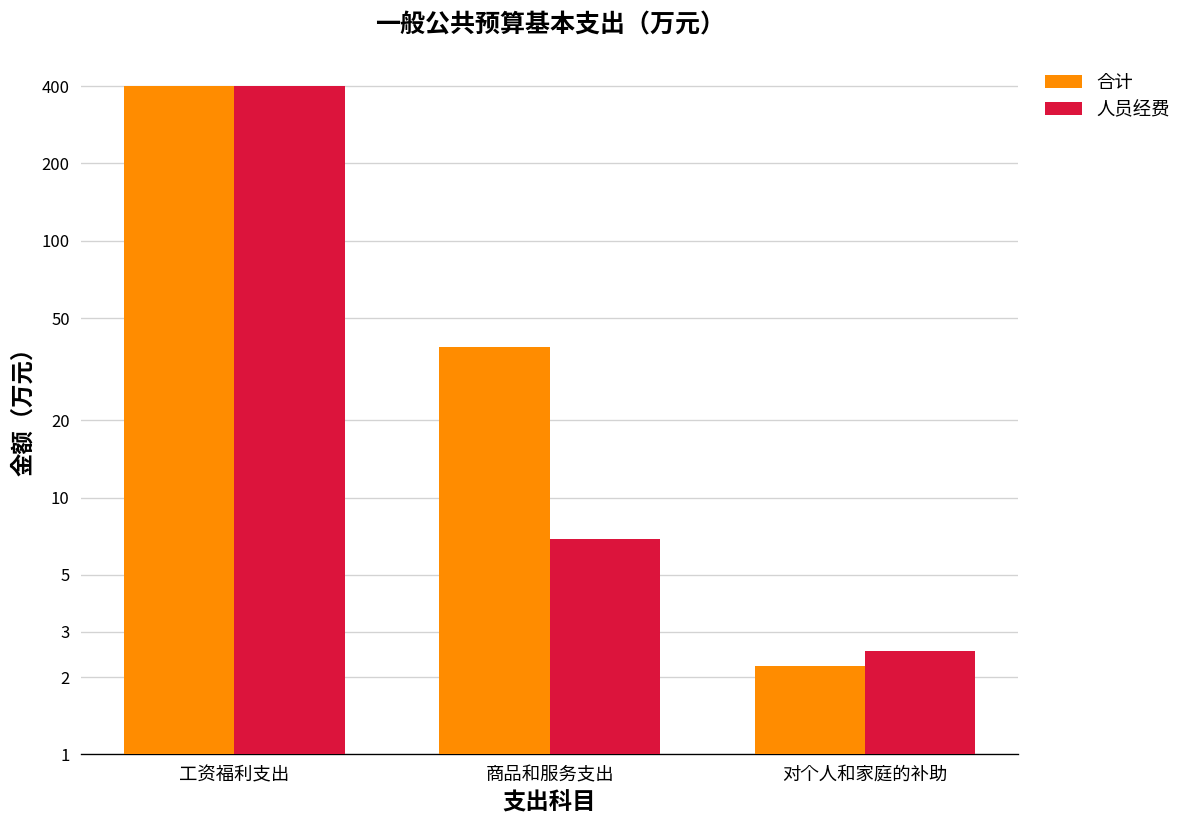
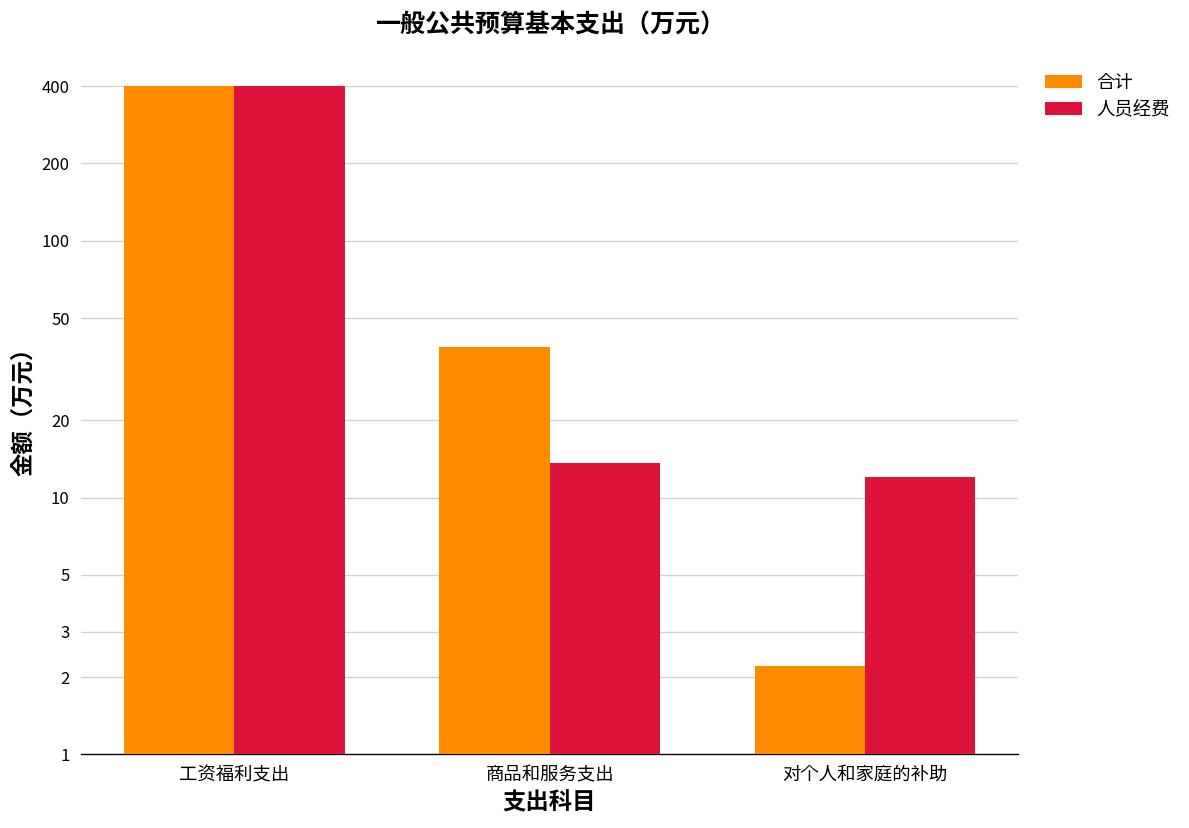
  {
    "合计": {
      "工资福利支出": 400,
      "商品和服务支出": 39,
      "对个人和家庭的补助": 2.2
    },
    "人员经费": {
      "工资福利支出": 400,
-     "商品和服务支出": 6.9,
-     "对个人和家庭的补助": 2.5
+     "商品和服务支出": 14,
+     "对个人和家庭的补助": 12
    }
  }
